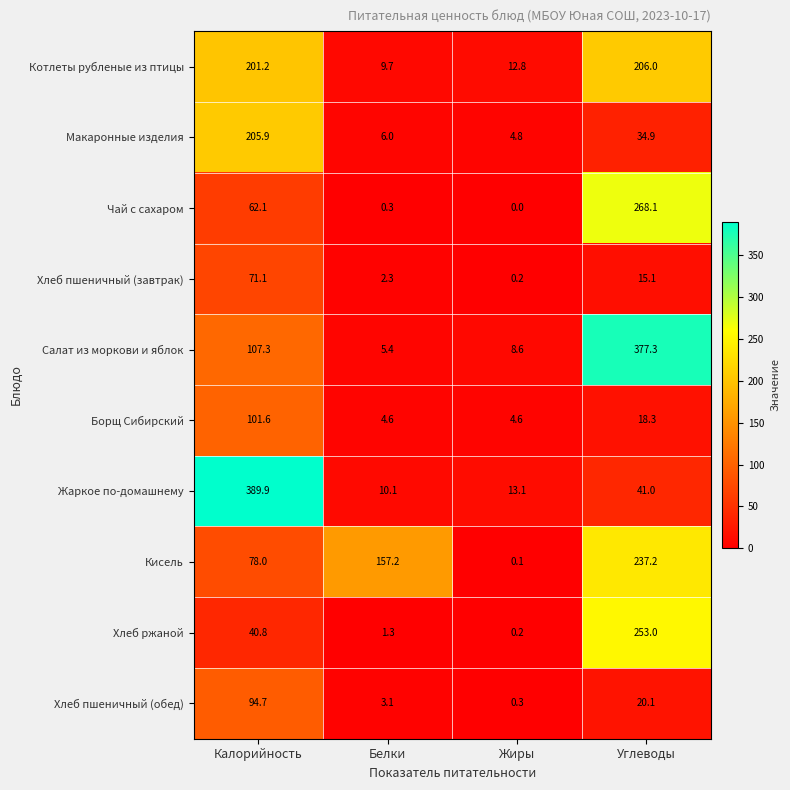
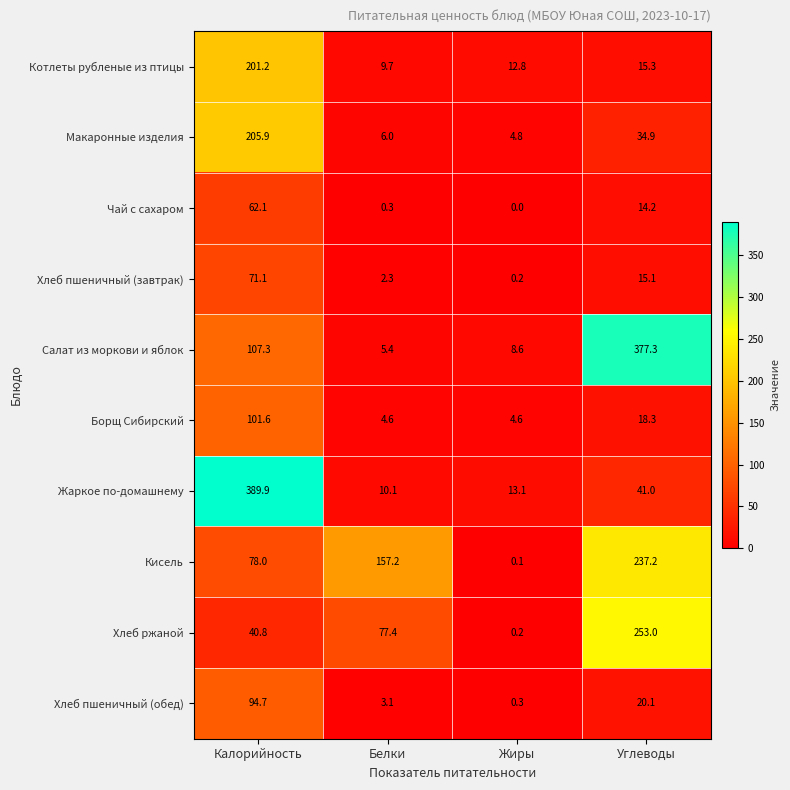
  {
    "Котлеты рубленые из птицы": {
      "Калорийность": 201.2,
      "Белки": 9.7,
      "Жиры": 12.8,
-     "Углеводы": 206.0
+     "Углеводы": 15.3
    },
    "Макаронные изделия": {
      "Калорийность": 205.9,
      "Белки": 6.0,
      "Жиры": 4.8,
      "Углеводы": 34.9
    },
    "Чай с сахаром": {
      "Калорийность": 62.1,
      "Белки": 0.3,
      "Жиры": 0.0,
-     "Углеводы": 268.1
+     "Углеводы": 14.2
    },
    "Хлеб пшеничный (завтрак)": {
      "Калорийность": 71.1,
      "Белки": 2.3,
      "Жиры": 0.2,
      "Углеводы": 15.1
    },
    "Салат из моркови и яблок": {
      "Калорийность": 107.3,
      "Белки": 5.4,
      "Жиры": 8.6,
      "Углеводы": 377.3
    },
    "Борщ Сибирский": {
      "Калорийность": 101.6,
      "Белки": 4.6,
      "Жиры": 4.6,
      "Углеводы": 18.3
    },
    "Жаркое по-домашнему": {
      "Калорийность": 389.9,
      "Белки": 10.1,
      "Жиры": 13.1,
      "Углеводы": 41.0
    },
    "Кисель": {
      "Калорийность": 78.0,
      "Белки": 157.2,
      "Жиры": 0.1,
      "Углеводы": 237.2
    },
    "Хлеб ржаной": {
      "Калорийность": 40.8,
-     "Белки": 1.3,
+     "Белки": 77.4,
      "Жиры": 0.2,
      "Углеводы": 253.0
    },
    "Хлеб пшеничный (обед)": {
      "Калорийность": 94.7,
      "Белки": 3.1,
      "Жиры": 0.3,
      "Углеводы": 20.1
    }
  }
